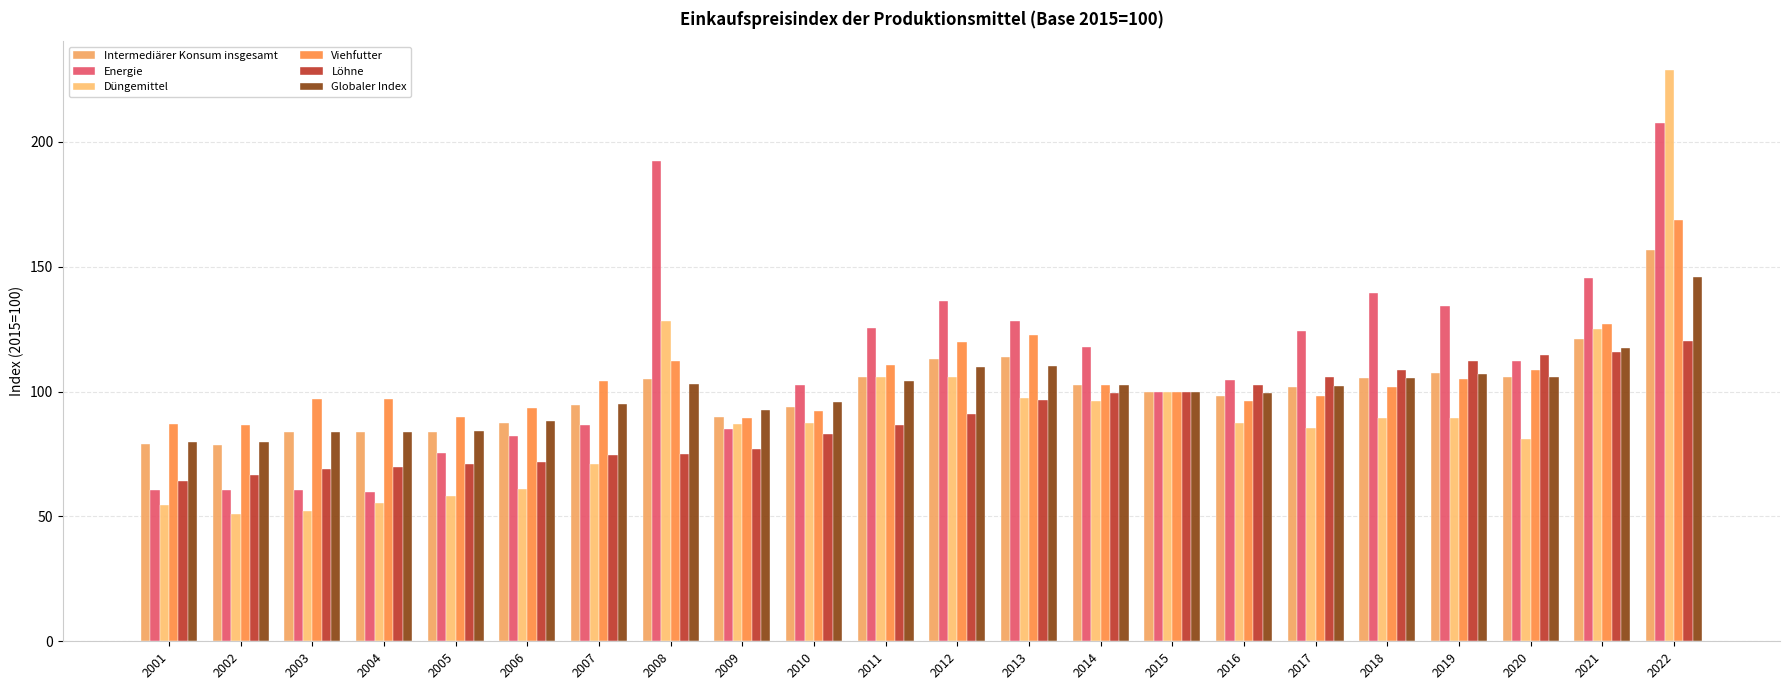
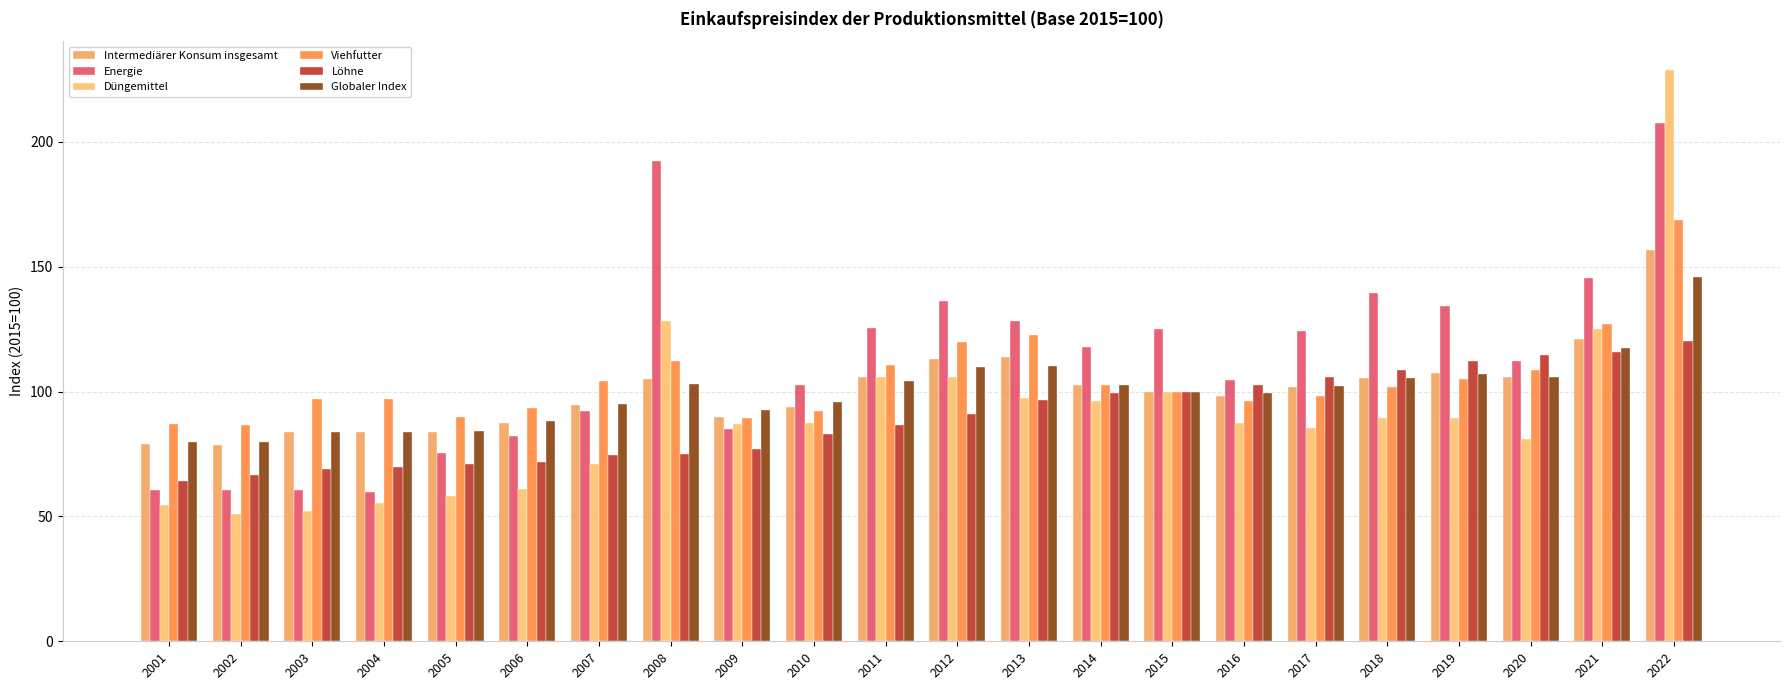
  {
    "Energie": {
      "2001": 61,
      "2002": 60,
      "2003": 60,
      "2004": 60,
      "2005": 75,
      "2006": 82,
-     "2007": 86,
+     "2007": 92,
      "2008": 192,
      "2009": 85,
      "2010": 103,
      "2011": 125,
      "2012": 136,
      "2013": 128,
      "2014": 118,
-     "2015": 100,
+     "2015": 125,
      "2016": 105,
      "2017": 124,
      "2018": 139,
      "2019": 134,
      "2020": 112,
      "2021": 145,
      "2022": 207
    }
  }
